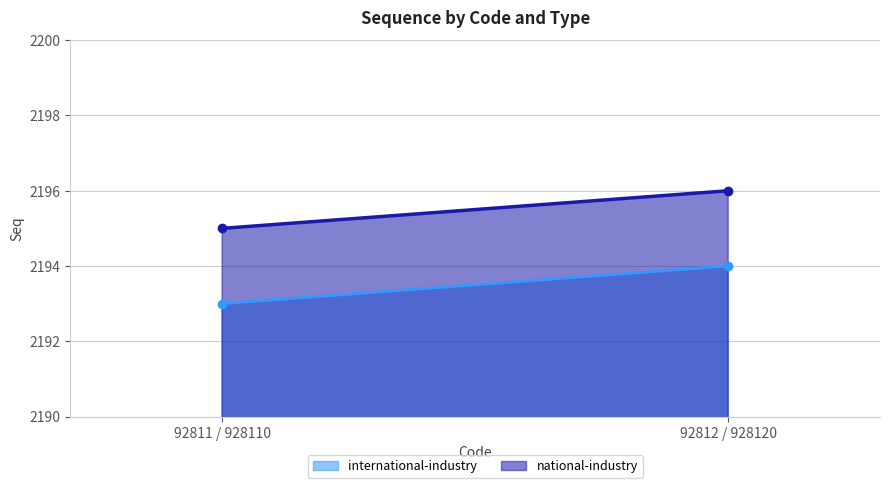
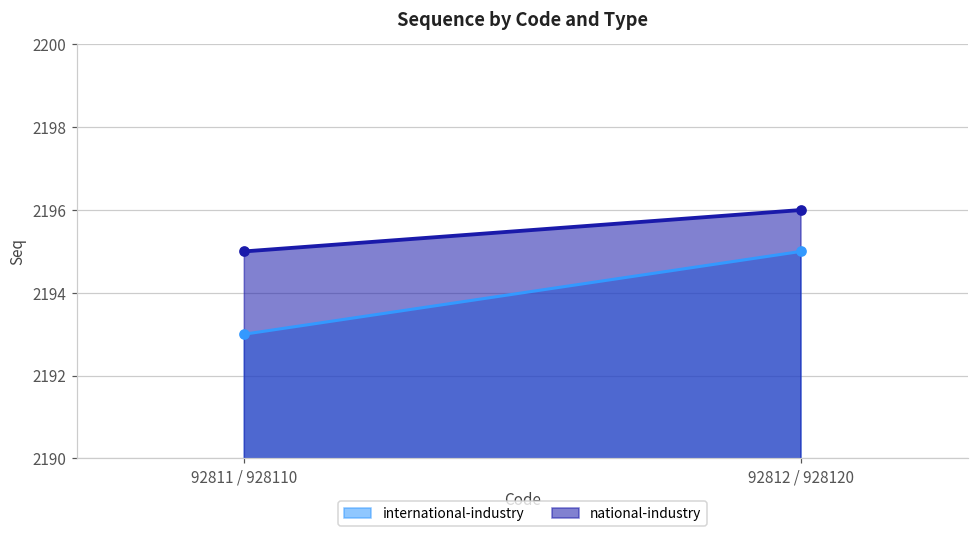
  {
    "international-industry": {
      "92811 / 928110": 2193,
-     "92812 / 928120": 2194
+     "92812 / 928120": 2195
    },
    "national-industry": {
      "92811 / 928110": 2195,
      "92812 / 928120": 2196
    }
  }
